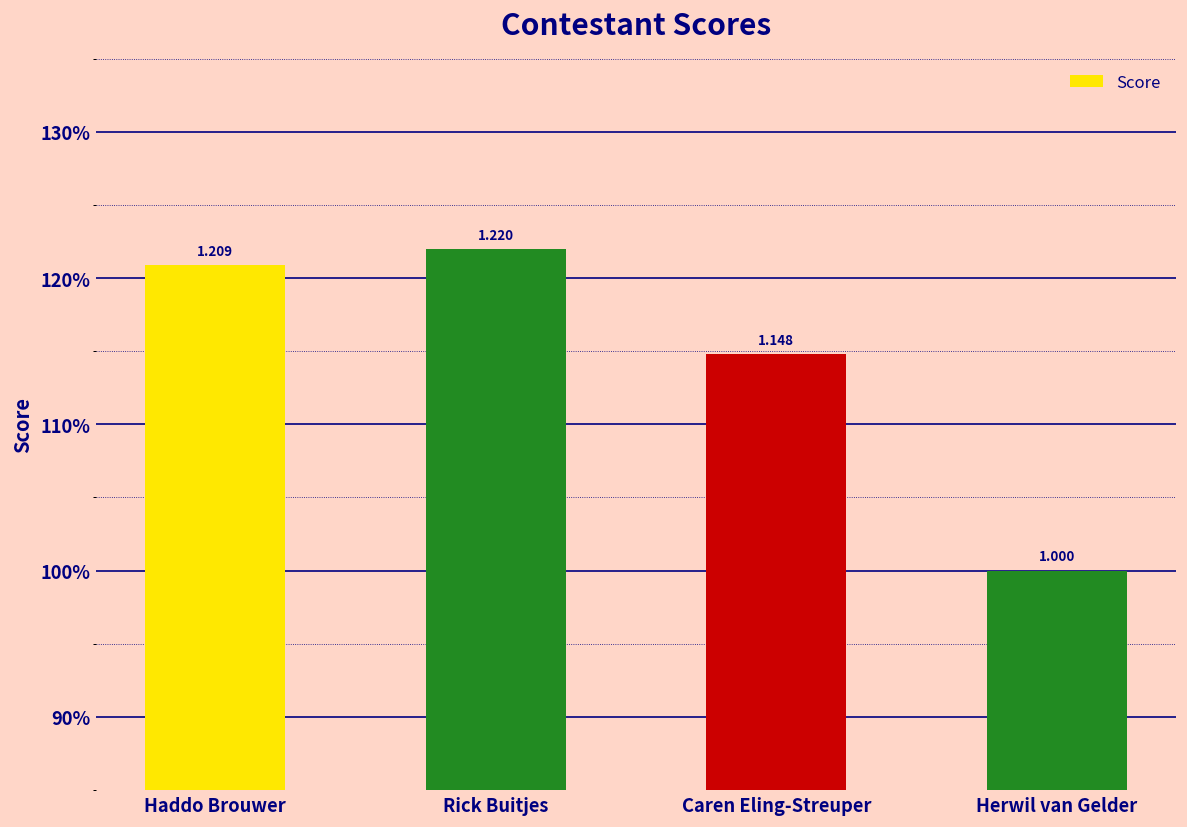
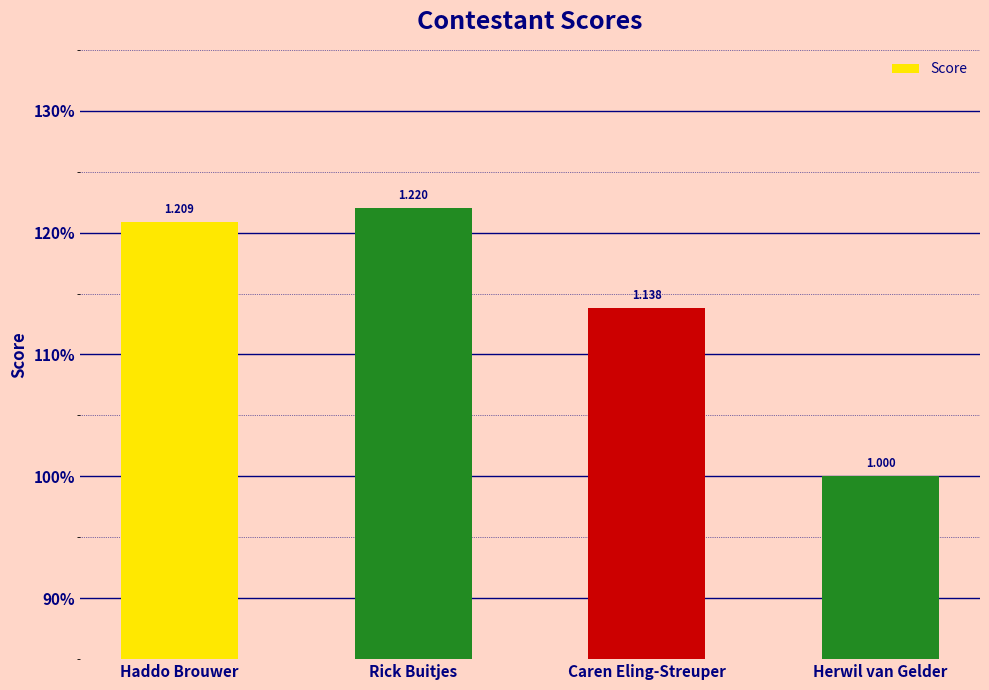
  {
    "Haddo Brouwer": 1.209,
    "Rick Buitjes": 1.220,
-   "Caren Eling-Streuper": 1.148,
+   "Caren Eling-Streuper": 1.138,
    "Herwil van Gelder": 1.000
  }
